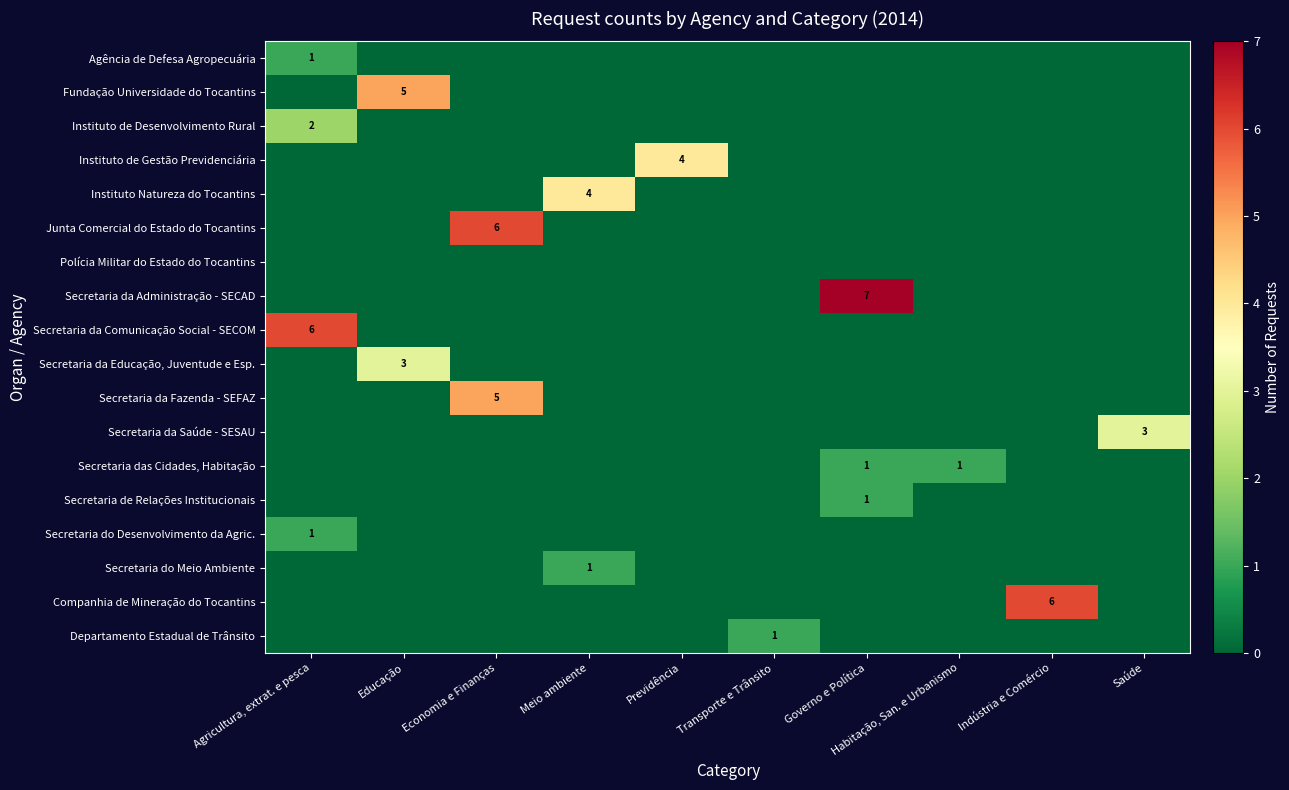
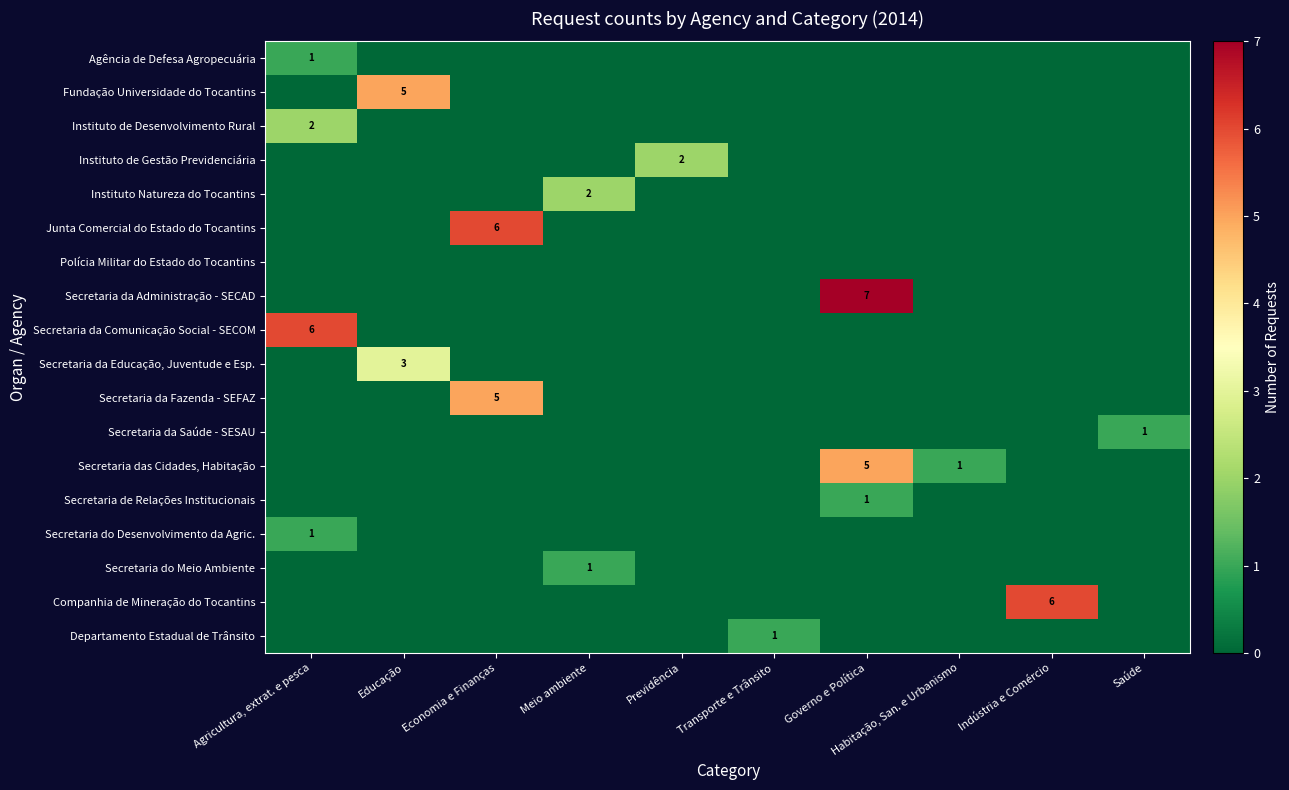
  {
    "Agência de Defesa Agropecuária": {
      "Agricultura, extrat. e pesca": 1
    },
    "Fundação Universidade do Tocantins": {
      "Educação": 5
    },
    "Instituto de Desenvolvimento Rural": {
      "Agricultura, extrat. e pesca": 2
    },
    "Instituto de Gestão Previdenciária": {
-     "Previdência": 4
+     "Previdência": 2
    },
    "Instituto Natureza do Tocantins": {
-     "Meio ambiente": 4
+     "Meio ambiente": 2
    },
    "Junta Comercial do Estado do Tocantins": {
      "Economia e Finanças": 6
    },
    "Secretaria da Administração - SECAD": {
      "Governo e Política": 7
    },
    "Secretaria da Comunicação Social - SECOM": {
      "Agricultura, extrat. e pesca": 6
    },
    "Secretaria da Educação, Juventude e Esp.": {
      "Educação": 3
    },
    "Secretaria da Fazenda - SEFAZ": {
      "Economia e Finanças": 5
    },
    "Secretaria da Saúde - SESAU": {
-     "Saúde": 3
+     "Saúde": 1
    },
    "Secretaria das Cidades, Habitação": {
-     "Governo e Política": 1,
+     "Governo e Política": 5,
      "Habitação, San. e Urbanismo": 1
    },
    "Secretaria de Relações Institucionais": {
      "Governo e Política": 1
    },
    "Secretaria do Desenvolvimento da Agric.": {
      "Agricultura, extrat. e pesca": 1
    },
    "Secretaria do Meio Ambiente": {
      "Meio ambiente": 1
    },
    "Companhia de Mineração do Tocantins": {
      "Indústria e Comércio": 6
    },
    "Departamento Estadual de Trânsito": {
      "Transporte e Trânsito": 1
    }
  }
